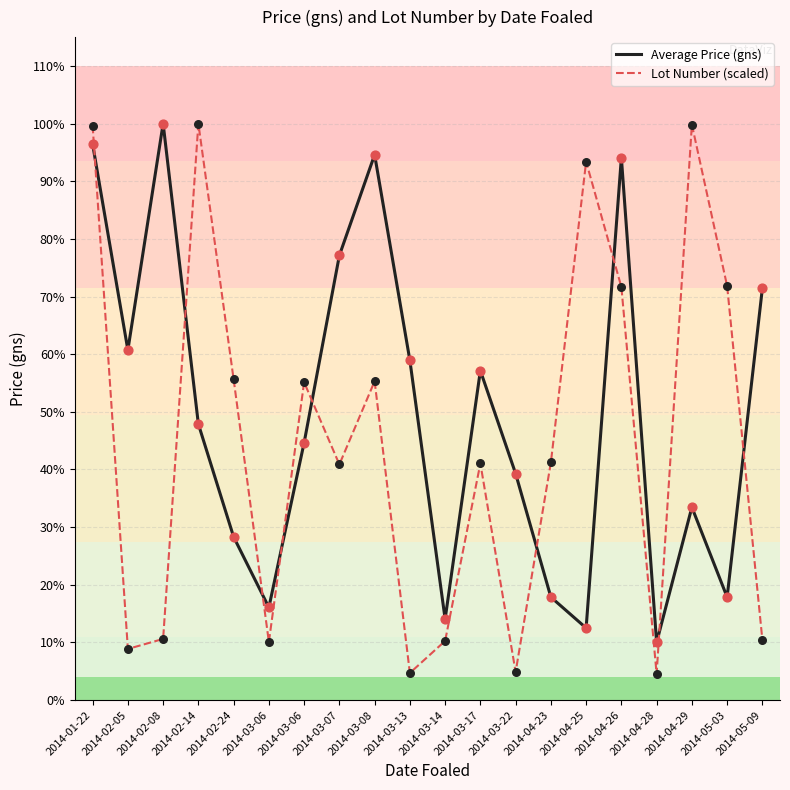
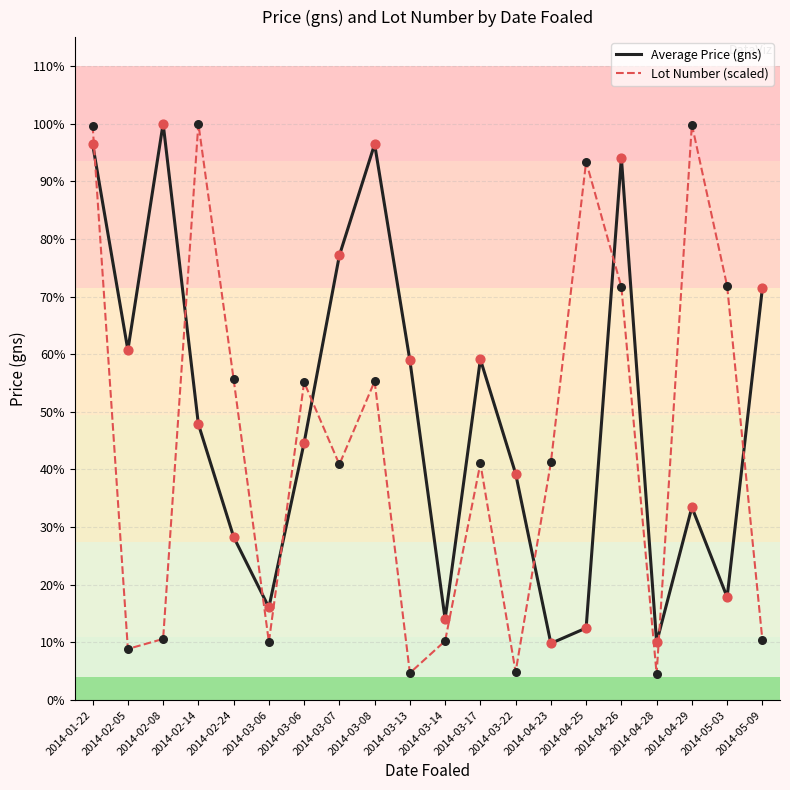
  {
    "Average Price (gns)": {
      "2014-01-22": "96%",
      "2014-02-05": "61%",
      "2014-02-08": "100%",
      "2014-02-14": "48%",
      "2014-02-24": "28%",
      "2014-03-07": "77%",
-     "2014-03-08": "95%",
+     "2014-03-08": "96%",
      "2014-03-13": "59%",
      "2014-03-14": "14%",
-     "2014-03-17": "57%",
+     "2014-03-17": "59%",
      "2014-03-22": "39%",
-     "2014-04-23": "18%",
+     "2014-04-23": "10%",
      "2014-04-25": "12%",
      "2014-04-26": "94%",
      "2014-04-28": "10%",
      "2014-04-29": "33%",
      "2014-05-03": "18%",
      "2014-05-09": "71%"
    },
    "Lot Number (scaled)": {
      "2014-01-22": "100%",
      "2014-02-05": "9%",
      "2014-02-08": "11%",
      "2014-02-14": "100%",
      "2014-02-24": "56%",
      "2014-03-07": "41%",
      "2014-03-08": "55%",
      "2014-03-13": "5%",
      "2014-03-14": "10%",
      "2014-03-17": "41%",
      "2014-03-22": "5%",
      "2014-04-23": "41%",
      "2014-04-25": "93%",
      "2014-04-26": "72%",
      "2014-04-28": "5%",
      "2014-04-29": "100%",
      "2014-05-03": "72%",
      "2014-05-09": "10%"
    }
  }
